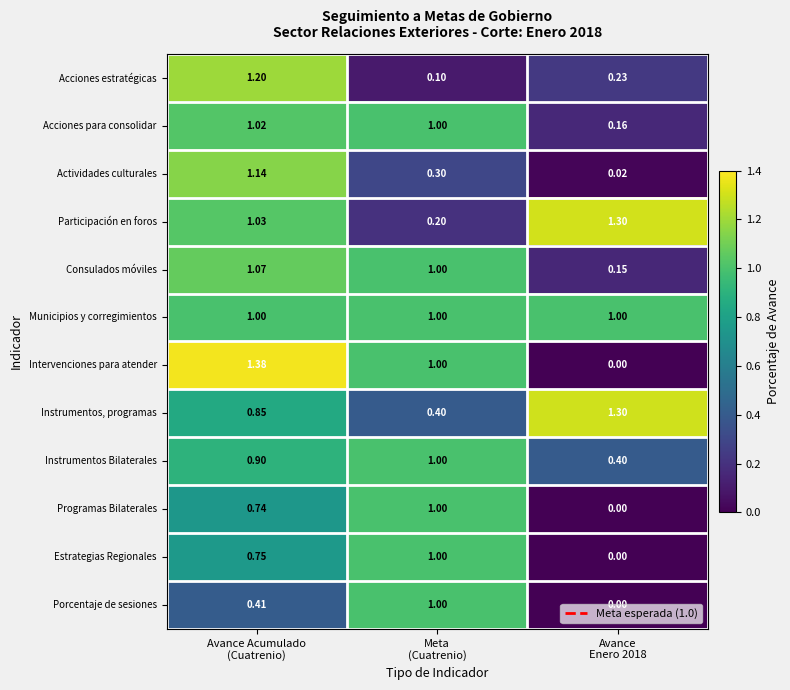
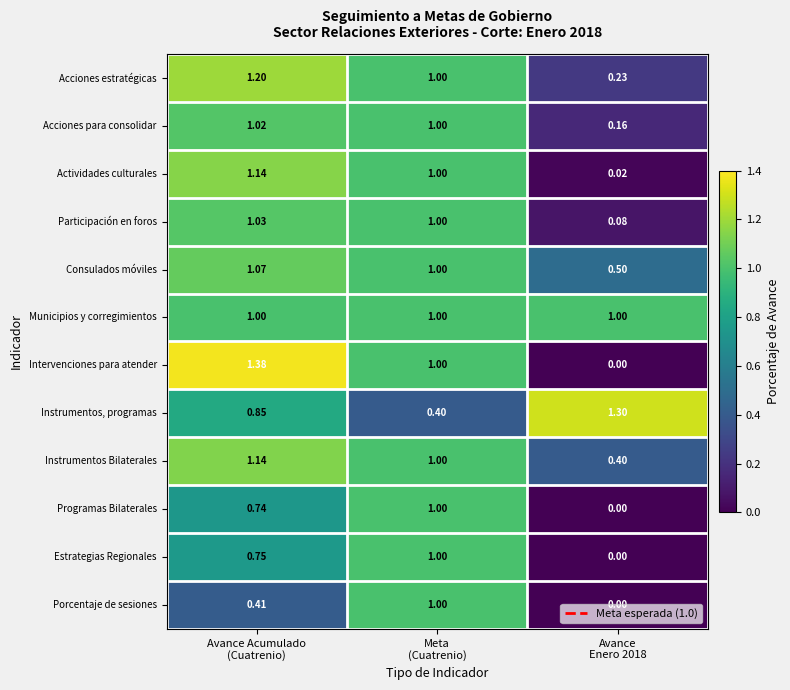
  {
    "Acciones estratégicas": {
      "Avance Acumulado (Cuatrenio)": 1.20,
-     "Meta (Cuatrenio)": 0.10,
+     "Meta (Cuatrenio)": 1.00,
      "Avance Enero 2018": 0.23
    },
    "Acciones para consolidar": {
      "Avance Acumulado (Cuatrenio)": 1.02,
      "Meta (Cuatrenio)": 1.00,
      "Avance Enero 2018": 0.16
    },
    "Actividades culturales": {
      "Avance Acumulado (Cuatrenio)": 1.14,
-     "Meta (Cuatrenio)": 0.30,
+     "Meta (Cuatrenio)": 1.00,
      "Avance Enero 2018": 0.02
    },
    "Participación en foros": {
      "Avance Acumulado (Cuatrenio)": 1.03,
-     "Meta (Cuatrenio)": 0.20,
-     "Avance Enero 2018": 1.30
+     "Meta (Cuatrenio)": 1.00,
+     "Avance Enero 2018": 0.08
    },
    "Consulados móviles": {
      "Avance Acumulado (Cuatrenio)": 1.07,
      "Meta (Cuatrenio)": 1.00,
-     "Avance Enero 2018": 0.15
+     "Avance Enero 2018": 0.50
    },
    "Municipios y corregimientos": {
      "Avance Acumulado (Cuatrenio)": 1.00,
      "Meta (Cuatrenio)": 1.00,
      "Avance Enero 2018": 1.00
    },
    "Intervenciones para atender": {
      "Avance Acumulado (Cuatrenio)": 1.38,
      "Meta (Cuatrenio)": 1.00,
      "Avance Enero 2018": 0.00
    },
    "Instrumentos, programas": {
      "Avance Acumulado (Cuatrenio)": 0.85,
      "Meta (Cuatrenio)": 0.40,
      "Avance Enero 2018": 1.30
    },
    "Instrumentos Bilaterales": {
-     "Avance Acumulado (Cuatrenio)": 0.90,
+     "Avance Acumulado (Cuatrenio)": 1.14,
      "Meta (Cuatrenio)": 1.00,
      "Avance Enero 2018": 0.40
    },
    "Programas Bilaterales": {
      "Avance Acumulado (Cuatrenio)": 0.74,
      "Meta (Cuatrenio)": 1.00,
      "Avance Enero 2018": 0.00
    },
    "Estrategias Regionales": {
      "Avance Acumulado (Cuatrenio)": 0.75,
      "Meta (Cuatrenio)": 1.00,
      "Avance Enero 2018": 0.00
    },
    "Porcentaje de sesiones": {
      "Avance Acumulado (Cuatrenio)": 0.41,
      "Meta (Cuatrenio)": 1.00
    }
  }
